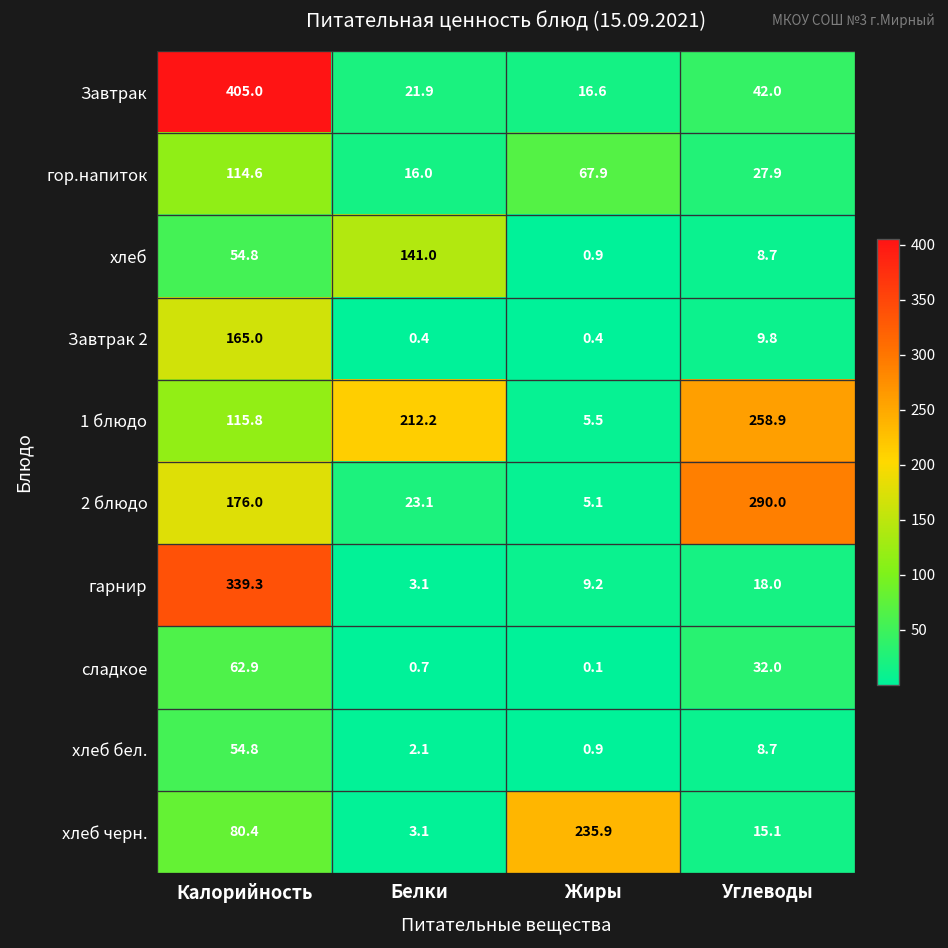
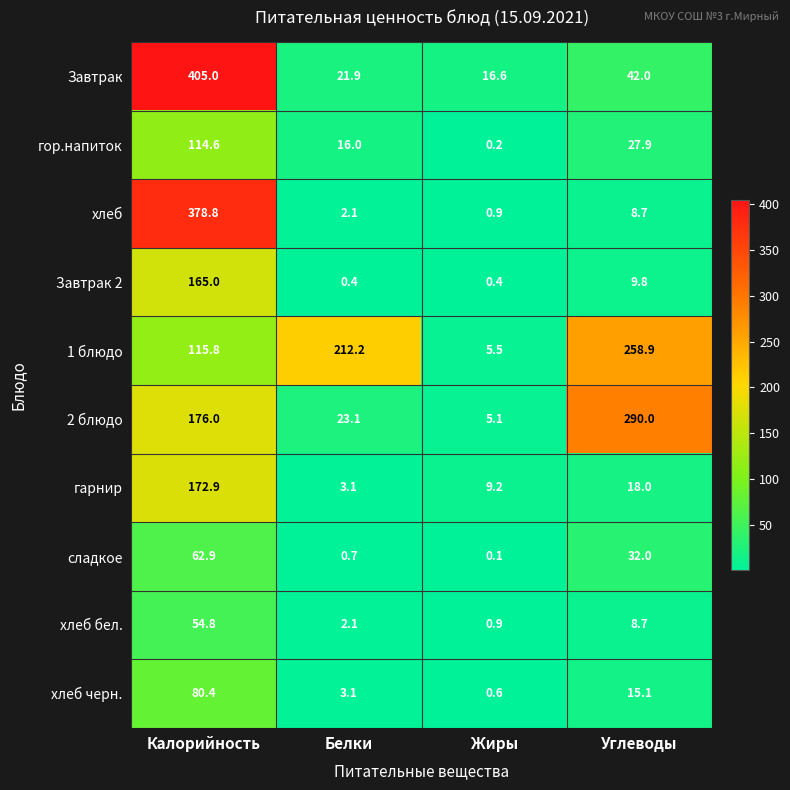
  {
    "Завтрак": {
      "Калорийность": 405.0,
      "Белки": 21.9,
      "Жиры": 16.6,
      "Углеводы": 42.0
    },
    "гор.напиток": {
      "Калорийность": 114.6,
      "Белки": 16.0,
-     "Жиры": 67.9,
+     "Жиры": 0.2,
      "Углеводы": 27.9
    },
    "хлеб": {
-     "Калорийность": 54.8,
-     "Белки": 141.0,
+     "Калорийность": 378.8,
+     "Белки": 2.1,
      "Жиры": 0.9,
      "Углеводы": 8.7
    },
    "Завтрак 2": {
      "Калорийность": 165.0,
      "Белки": 0.4,
      "Жиры": 0.4,
      "Углеводы": 9.8
    },
    "1 блюдо": {
      "Калорийность": 115.8,
      "Белки": 212.2,
      "Жиры": 5.5,
      "Углеводы": 258.9
    },
    "2 блюдо": {
      "Калорийность": 176.0,
      "Белки": 23.1,
      "Жиры": 5.1,
      "Углеводы": 290.0
    },
    "гарнир": {
-     "Калорийность": 339.3,
+     "Калорийность": 172.9,
      "Белки": 3.1,
      "Жиры": 9.2,
      "Углеводы": 18.0
    },
    "сладкое": {
      "Калорийность": 62.9,
      "Белки": 0.7,
      "Жиры": 0.1,
      "Углеводы": 32.0
    },
    "хлеб бел.": {
      "Калорийность": 54.8,
      "Белки": 2.1,
      "Жиры": 0.9,
      "Углеводы": 8.7
    },
    "хлеб черн.": {
      "Калорийность": 80.4,
      "Белки": 3.1,
-     "Жиры": 235.9,
+     "Жиры": 0.6,
      "Углеводы": 15.1
    }
  }
